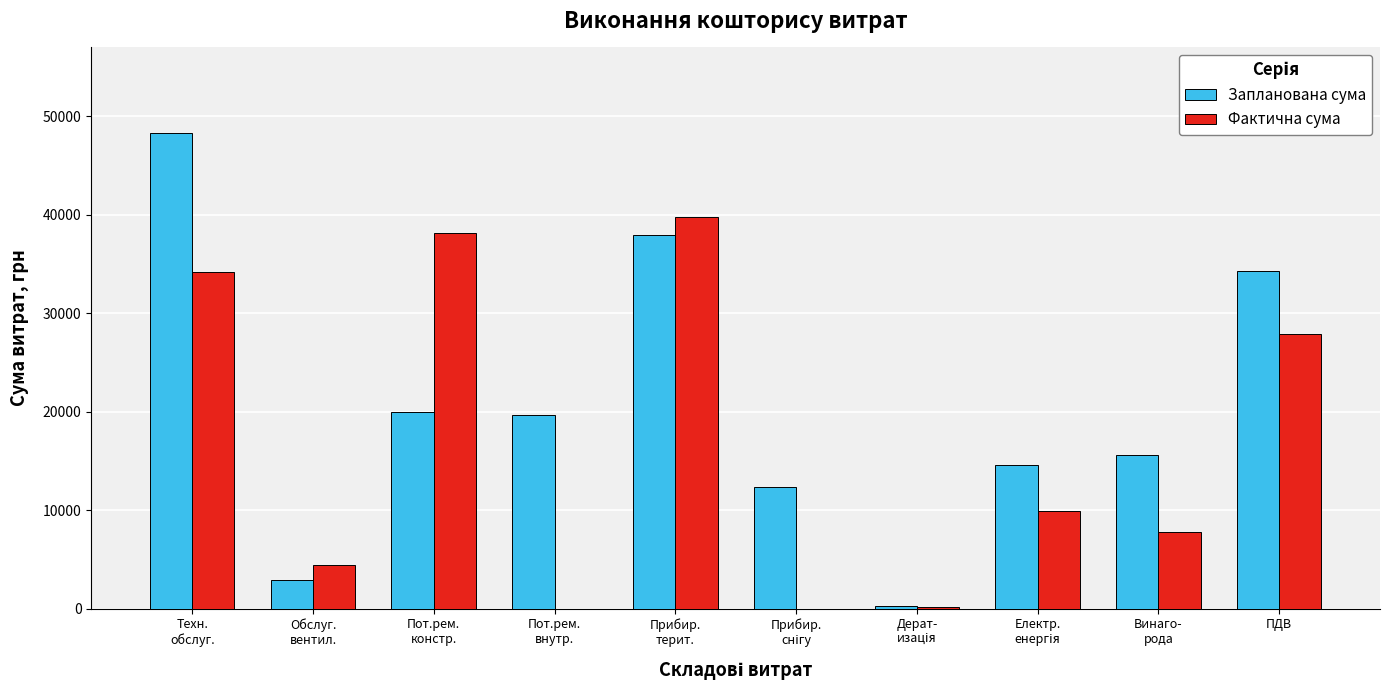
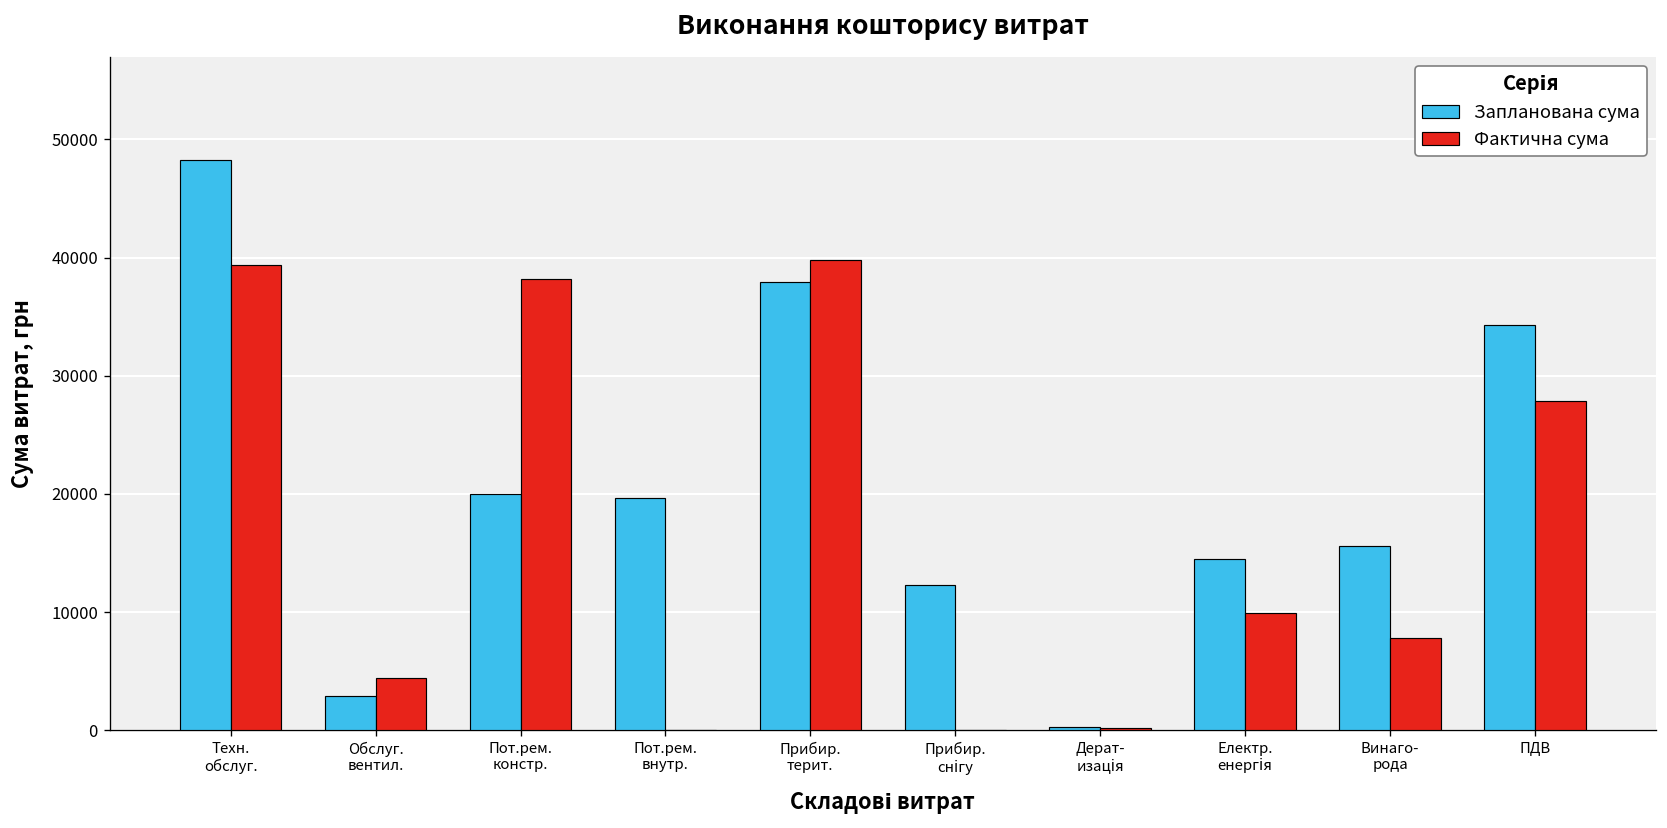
  {
    "Запланована сума": {
      "Техн. обслуг.": 48000,
      "Обслуг. вентил.": 3000,
      "Пот.рем. констр.": 20000,
      "Пот.рем. внутр.": 20000,
      "Прибир. терит.": 38000,
      "Прибир. снігу": 12000,
      "Дерат- изація": 0,
      "Електр. енергія": 15000,
      "Винаго- рода": 16000,
      "ПДВ": 34000
    },
    "Фактична сума": {
-     "Техн. обслуг.": 34000,
+     "Техн. обслуг.": 39000,
      "Обслуг. вентил.": 4000,
      "Пот.рем. констр.": 38000,
      "Пот.рем. внутр.": 0,
      "Прибир. терит.": 40000,
      "Прибир. снігу": 0,
      "Електр. енергія": 10000,
      "Винаго- рода": 8000,
      "ПДВ": 28000
    }
  }
